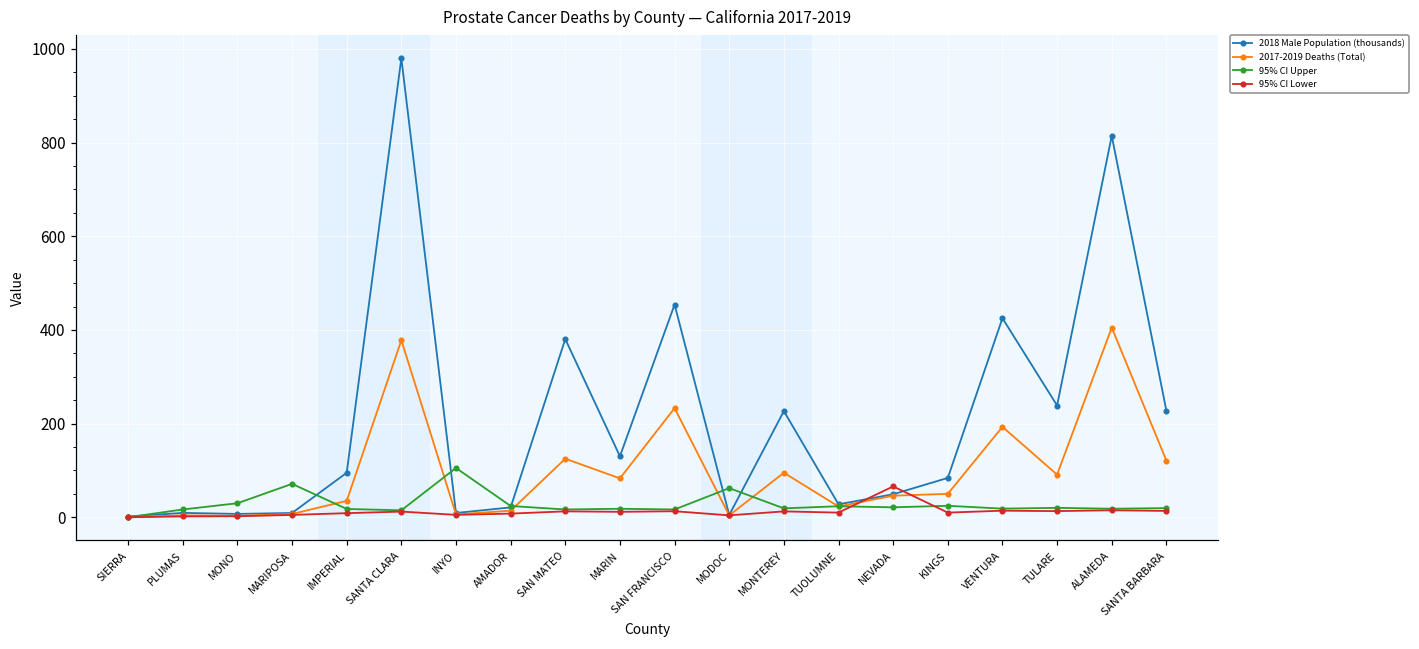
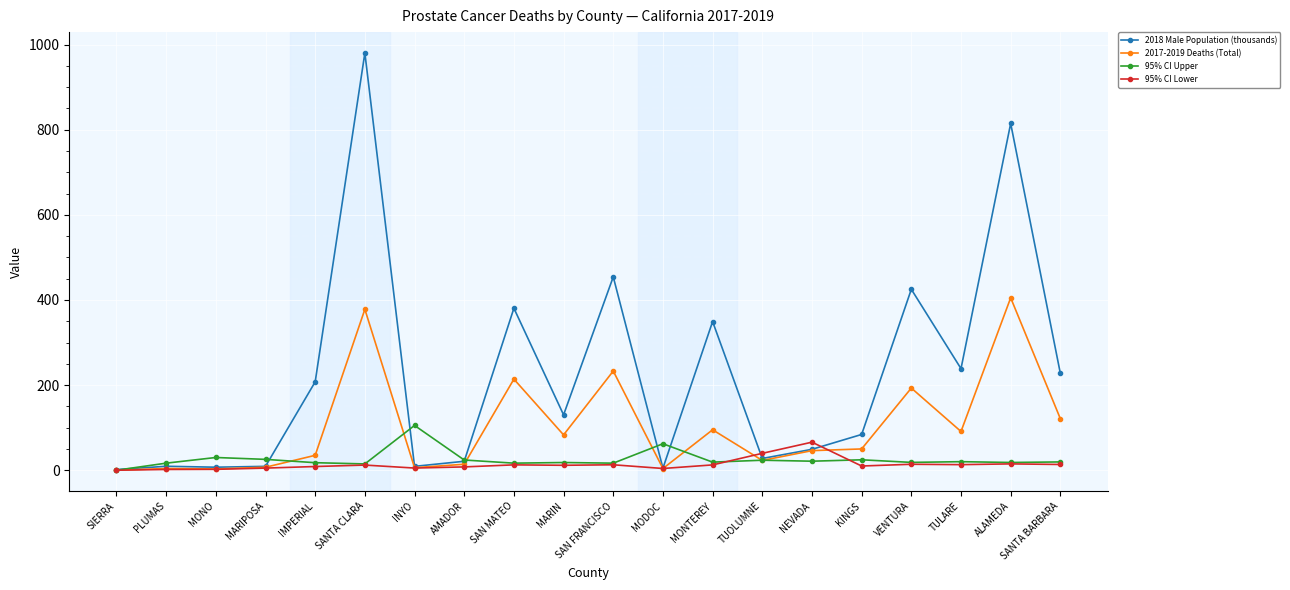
  {
    "2018 Male Population (thousands)": {
-     "IMPERIAL": 100,
+     "IMPERIAL": 210,
      "SANTA CLARA": 980,
      "SAN MATEO": 380,
      "MARIN": 130,
      "SAN FRANCISCO": 450,
-     "MONTEREY": 230,
+     "MONTEREY": 350,
      "KINGS": 80,
      "VENTURA": 430,
      "TULARE": 240,
      "ALAMEDA": 810,
      "SANTA BARBARA": 230
    },
    "2017-2019 Deaths (Total)": {
      "IMPERIAL": 40,
      "SANTA CLARA": 380,
      "AMADOR": 10,
-     "SAN MATEO": 130,
+     "SAN MATEO": 210,
      "MARIN": 80,
      "SAN FRANCISCO": 230,
      "MONTEREY": 100,
      "KINGS": 50,
      "VENTURA": 190,
      "TULARE": 90,
      "ALAMEDA": 410,
      "SANTA BARBARA": 120
    },
    "95% CI Upper": {
      "PLUMAS": 20,
      "MONO": 30,
-     "MARIPOSA": 70,
+     "MARIPOSA": 30,
      "IMPERIAL": 20,
      "INYO": 110,
      "MARIN": 20,
      "MODOC": 60,
      "MONTEREY": 20,
      "NEVADA": 20,
      "KINGS": 20,
      "TULARE": 20,
      "SANTA BARBARA": 20
    },
    "95% CI Lower": {
      "IMPERIAL": 10,
      "AMADOR": 10,
      "MARIN": 10,
      "MONTEREY": 10,
-     "TUOLUMNE": 10,
+     "TUOLUMNE": 40,
      "NEVADA": 70,
      "KINGS": 10,
      "TULARE": 10,
      "SANTA BARBARA": 10
    }
  }
